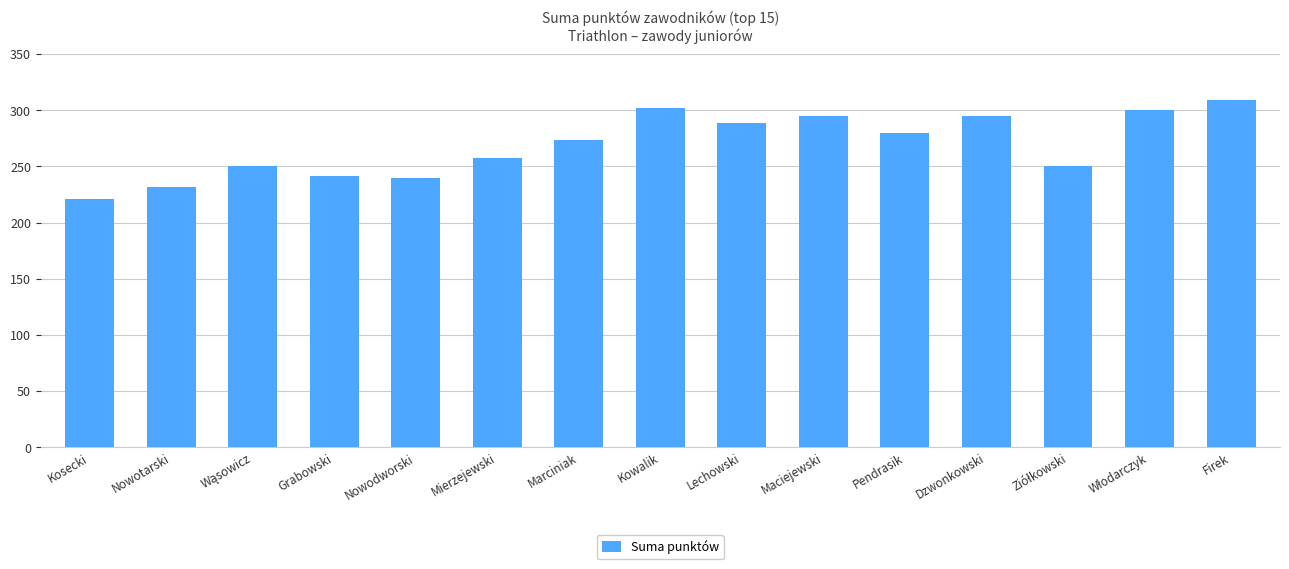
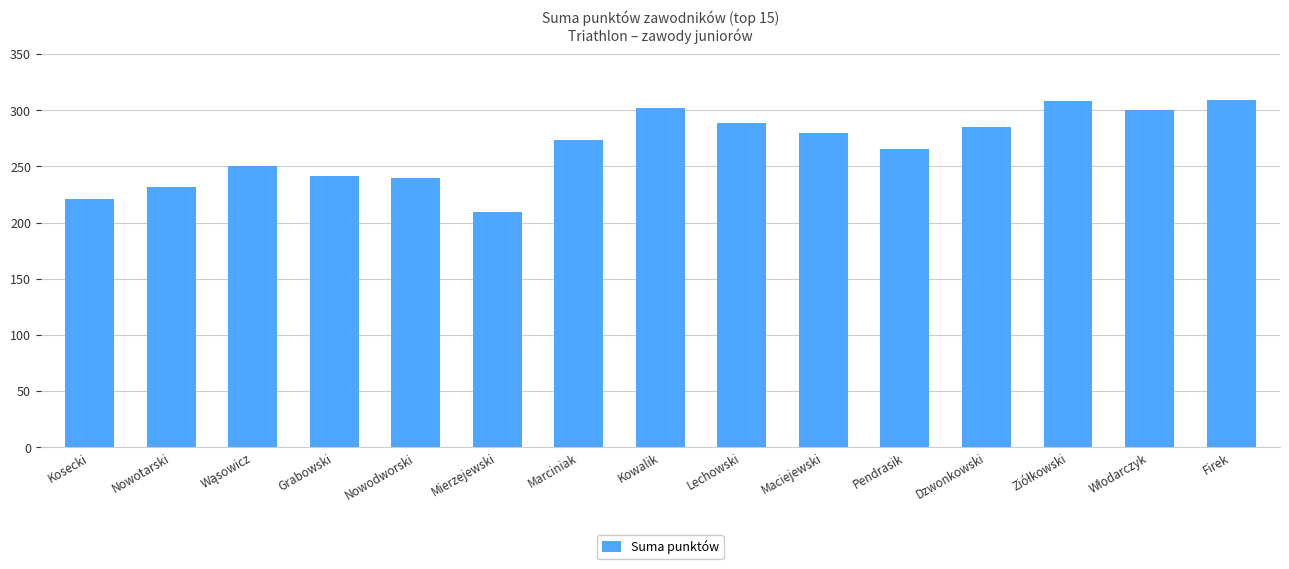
  {
    "Kosecki": 221,
    "Nowotarski": 231,
    "Wąsowicz": 251,
    "Grabowski": 242,
    "Nowodworski": 240,
-   "Mierzejewski": 258,
+   "Mierzejewski": 209,
    "Marciniak": 274,
    "Kowalik": 302,
    "Lechowski": 289,
-   "Maciejewski": 295,
-   "Pendrasik": 279,
-   "Dzwonkowski": 295,
-   "Ziółkowski": 251,
+   "Maciejewski": 279,
+   "Pendrasik": 265,
+   "Dzwonkowski": 285,
+   "Ziółkowski": 308,
    "Włodarczyk": 300,
    "Firek": 310
  }
